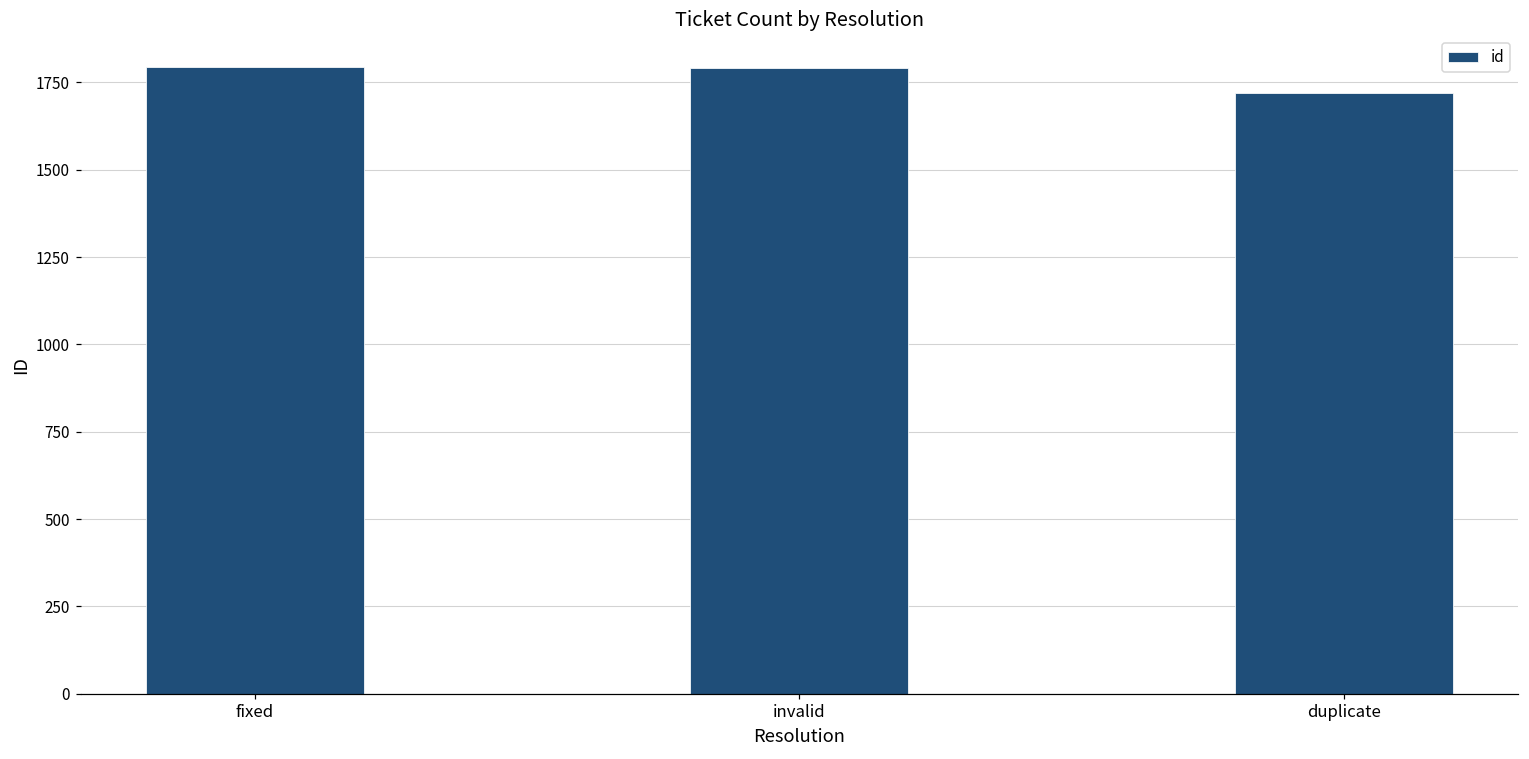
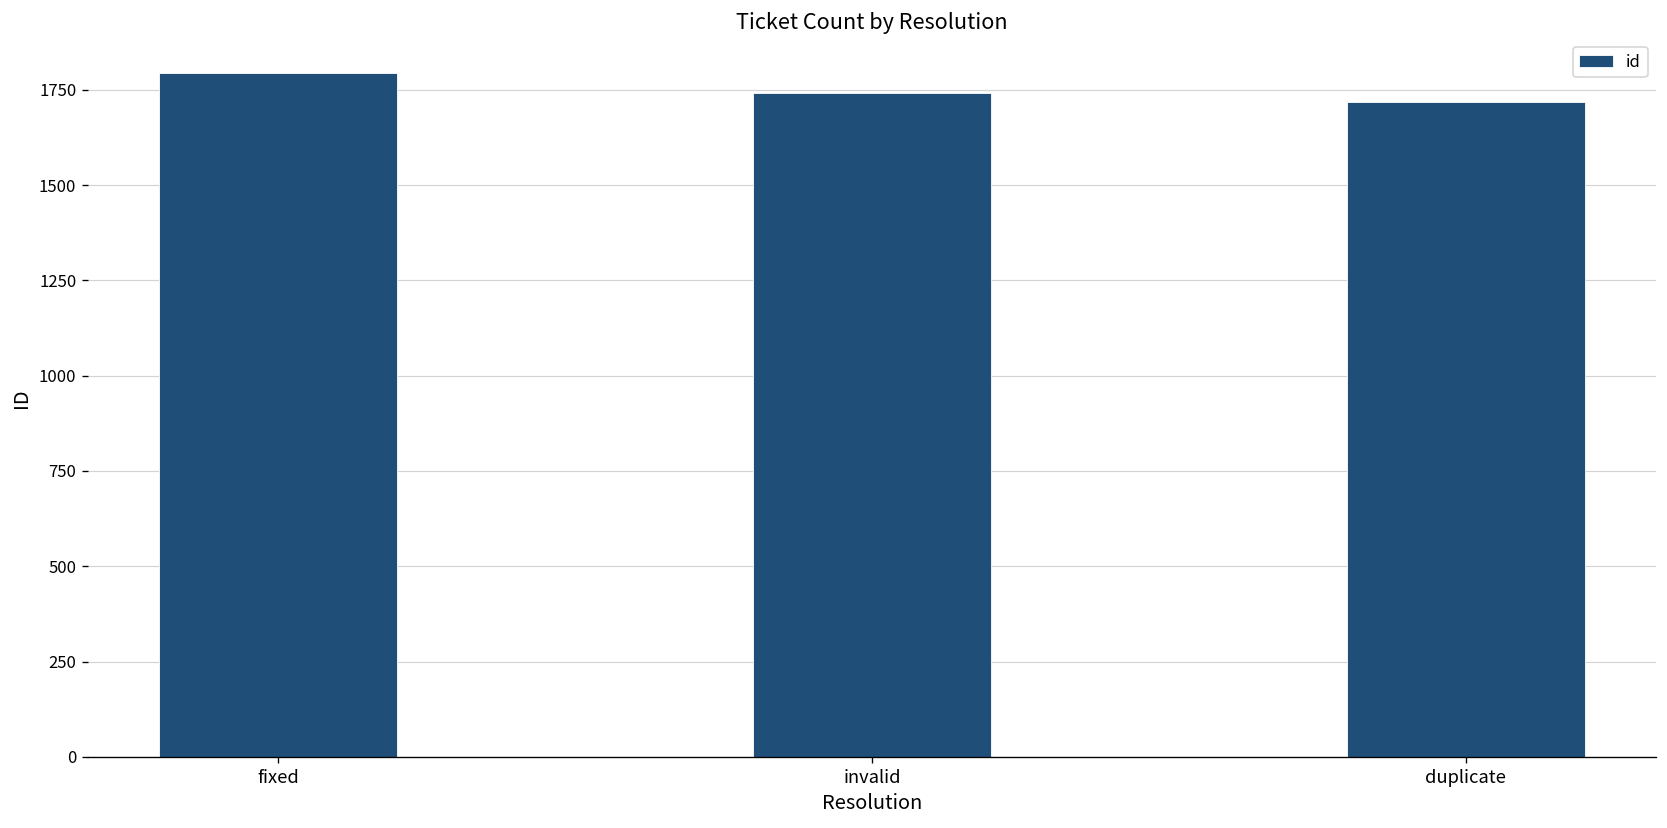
  {
    "fixed": 1790,
-   "invalid": 1790,
+   "invalid": 1740,
    "duplicate": 1720
  }
